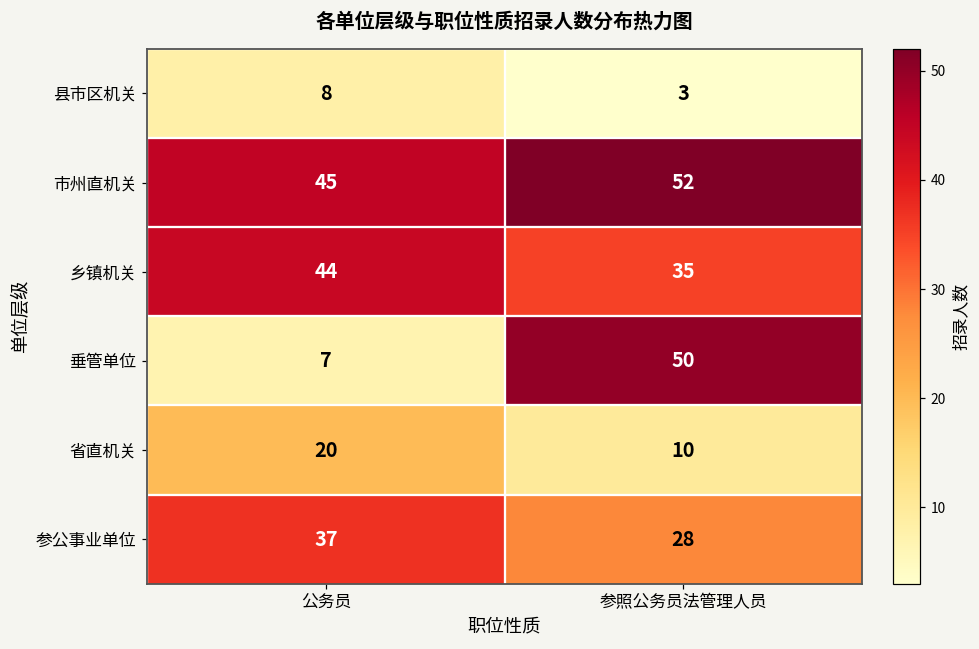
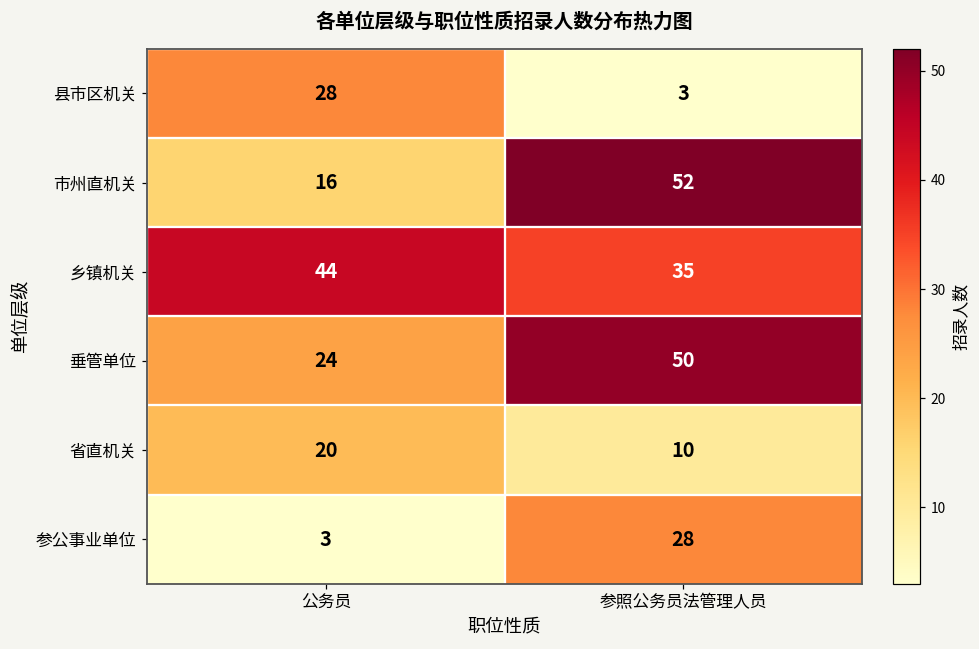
  {
    "县市区机关": {
-     "公务员": 8,
+     "公务员": 28,
      "参照公务员法管理人员": 3
    },
    "市州直机关": {
-     "公务员": 45,
+     "公务员": 16,
      "参照公务员法管理人员": 52
    },
    "乡镇机关": {
      "公务员": 44,
      "参照公务员法管理人员": 35
    },
    "垂管单位": {
-     "公务员": 7,
+     "公务员": 24,
      "参照公务员法管理人员": 50
    },
    "省直机关": {
      "公务员": 20,
      "参照公务员法管理人员": 10
    },
    "参公事业单位": {
-     "公务员": 37,
+     "公务员": 3,
      "参照公务员法管理人员": 28
    }
  }
